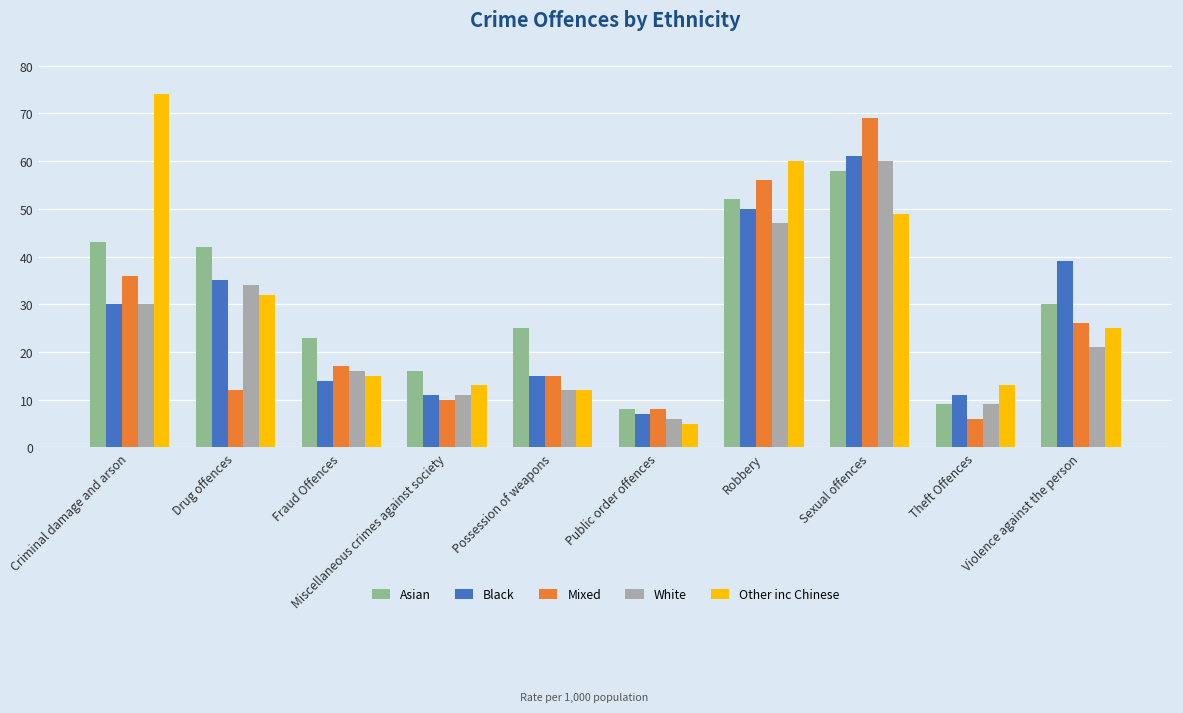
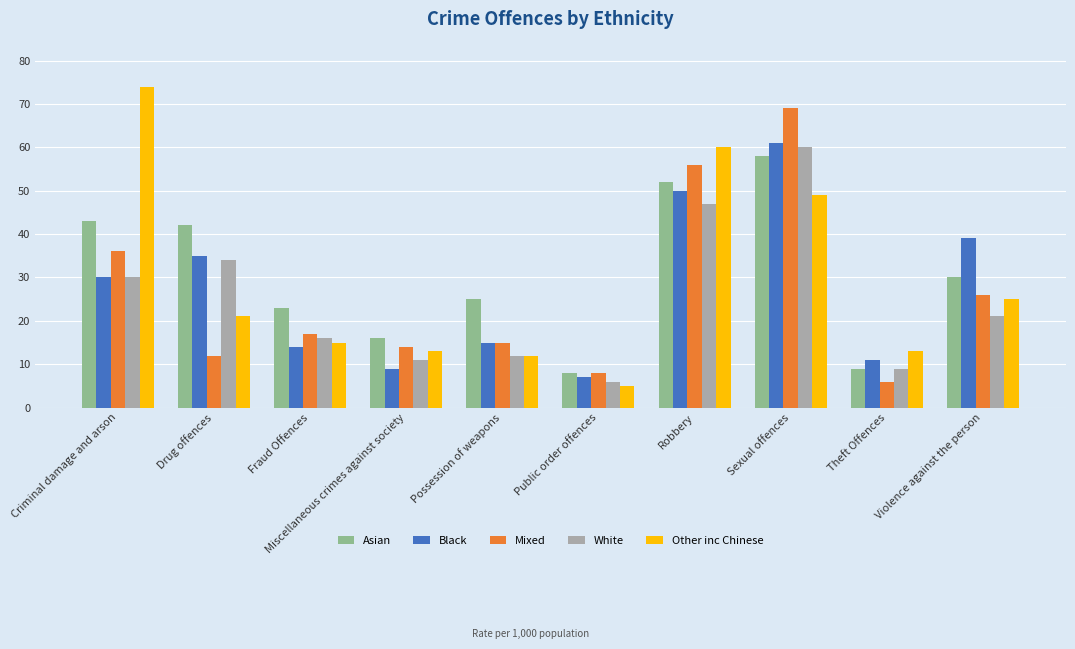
  {
    "Black": {
      "Criminal damage and arson": 30,
      "Drug offences": 35,
      "Fraud Offences": 14,
-     "Miscellaneous crimes against society": 11,
+     "Miscellaneous crimes against society": 9,
      "Possession of weapons": 15,
      "Public order offences": 7,
      "Robbery": 50,
      "Sexual offences": 61,
      "Theft Offences": 11,
      "Violence against the person": 39
    },
    "Mixed": {
      "Criminal damage and arson": 36,
      "Drug offences": 12,
      "Fraud Offences": 17,
-     "Miscellaneous crimes against society": 10,
+     "Miscellaneous crimes against society": 14,
      "Possession of weapons": 15,
      "Public order offences": 8,
      "Robbery": 56,
      "Sexual offences": 69,
      "Theft Offences": 6,
      "Violence against the person": 26
    },
    "Other inc Chinese": {
      "Criminal damage and arson": 74,
-     "Drug offences": 32,
+     "Drug offences": 21,
      "Fraud Offences": 15,
      "Miscellaneous crimes against society": 13,
      "Possession of weapons": 12,
      "Public order offences": 5,
      "Robbery": 60,
      "Sexual offences": 49,
      "Theft Offences": 13,
      "Violence against the person": 25
    }
  }
